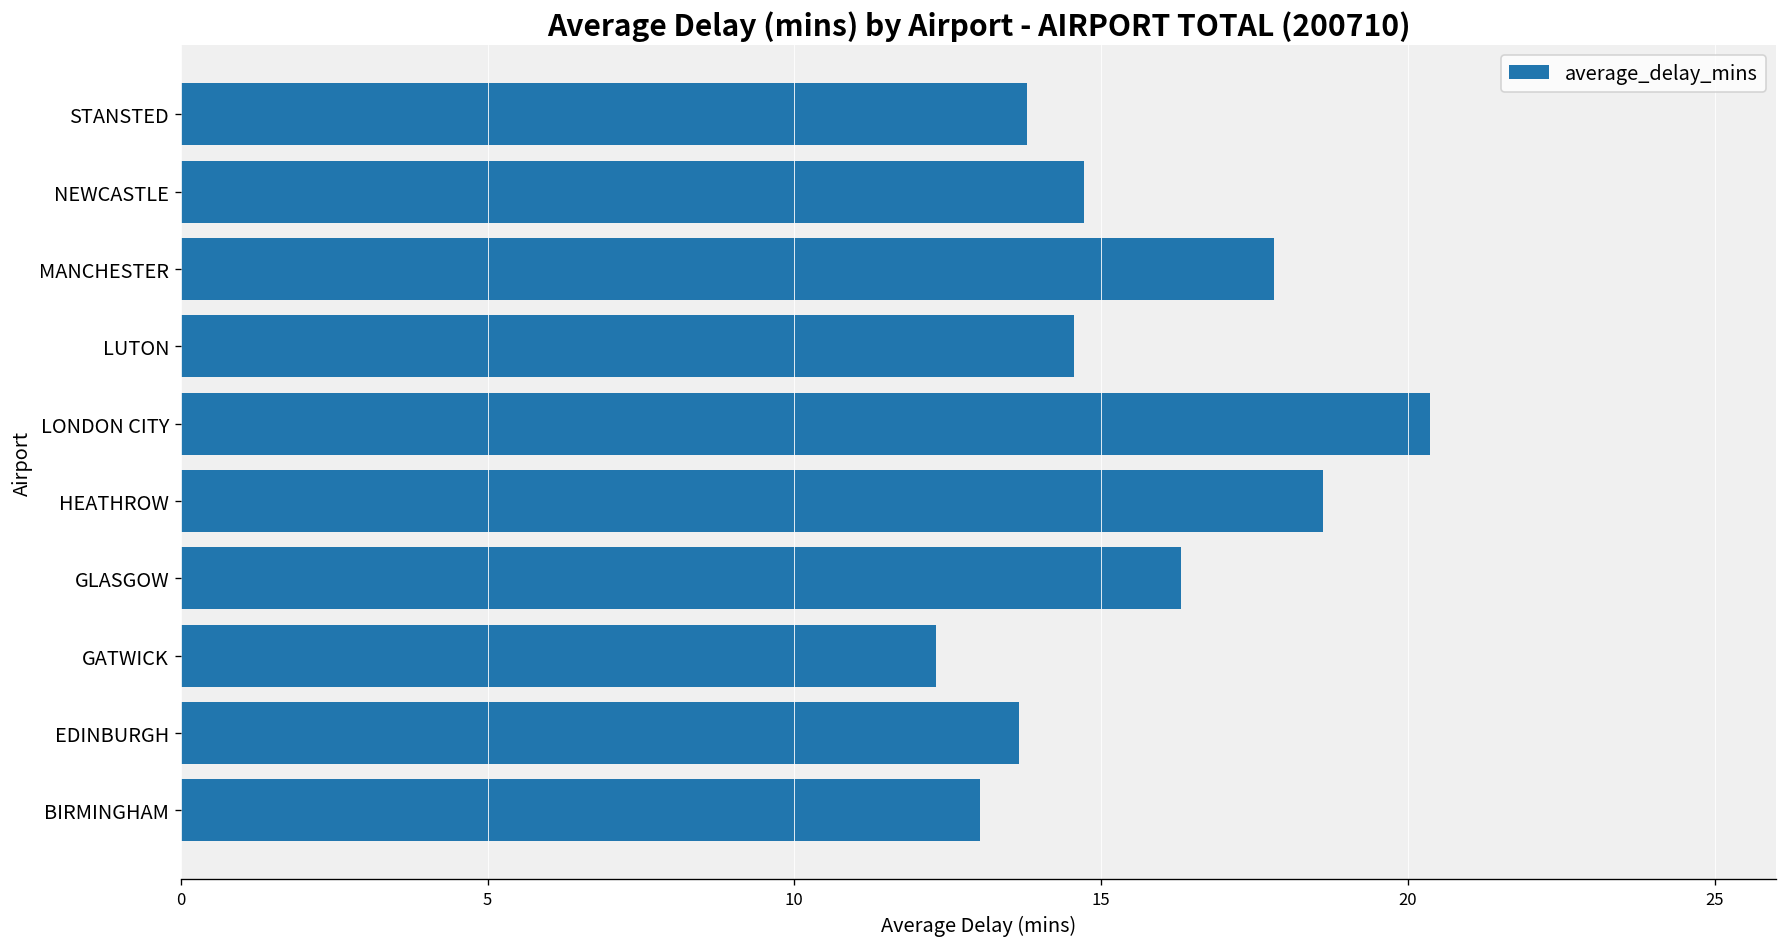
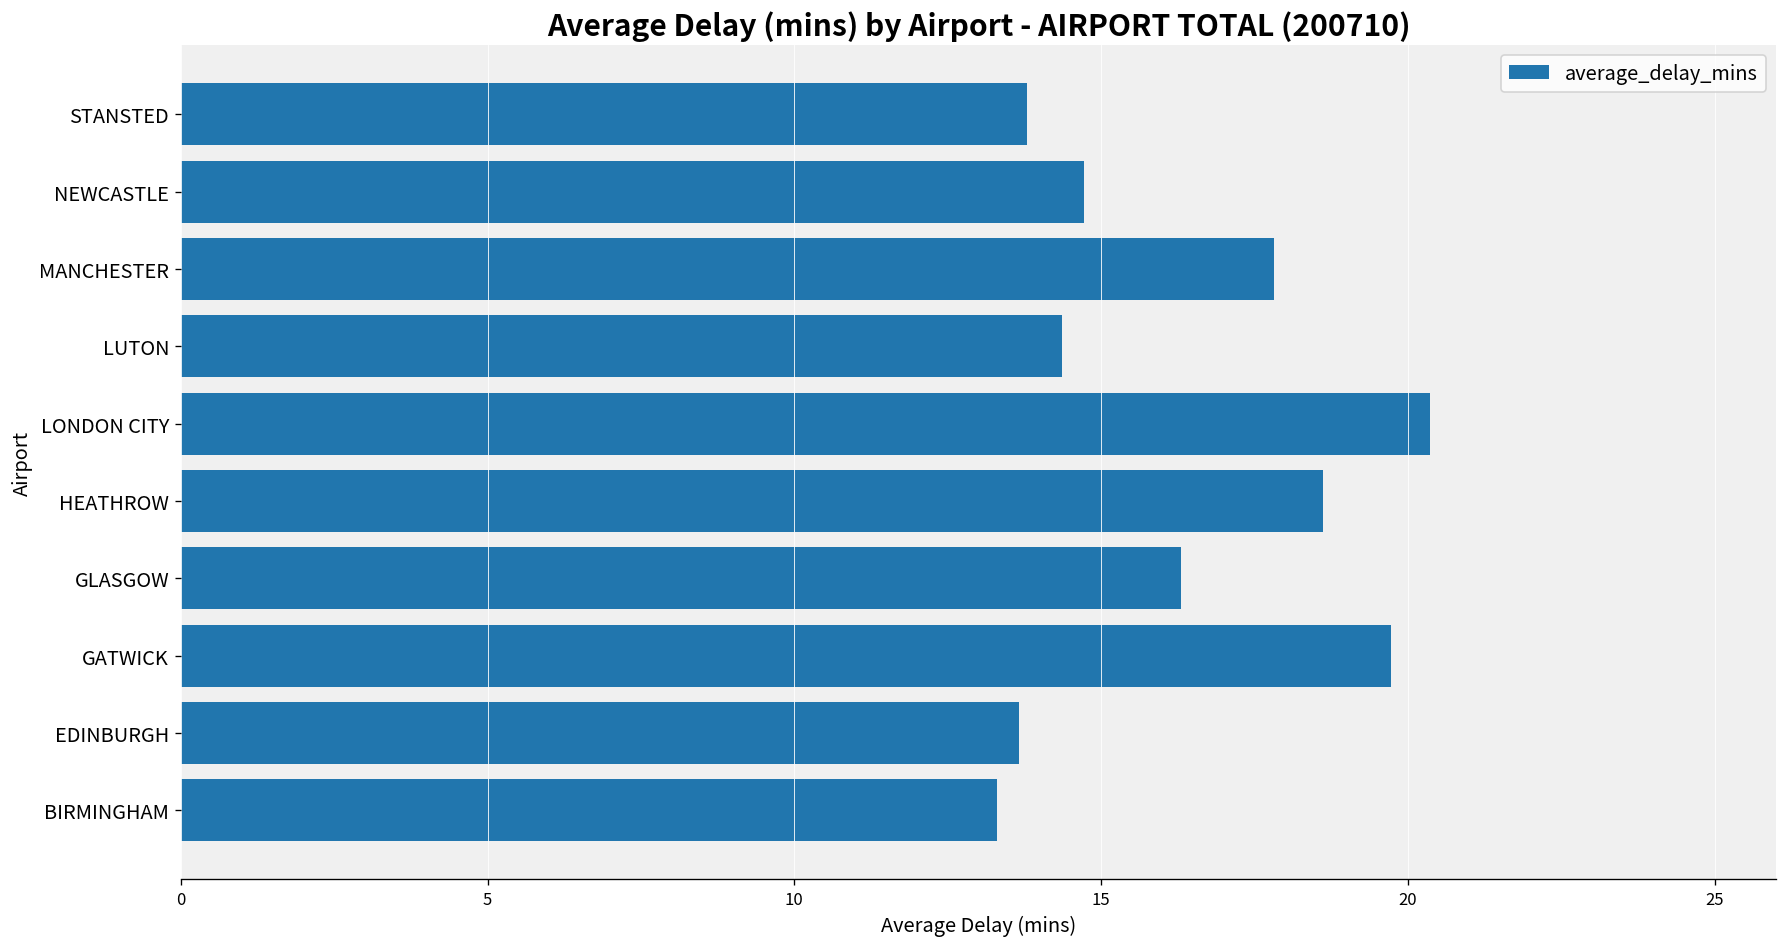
  {
    "STANSTED": 13.8,
    "NEWCASTLE": 14.7,
    "MANCHESTER": 17.8,
-   "LUTON": 14.6,
+   "LUTON": 14.4,
    "LONDON CITY": 20.4,
    "HEATHROW": 18.6,
    "GLASGOW": 16.3,
-   "GATWICK": 12.3,
+   "GATWICK": 19.7,
    "EDINBURGH": 13.7,
-   "BIRMINGHAM": 13.0
+   "BIRMINGHAM": 13.3
  }
